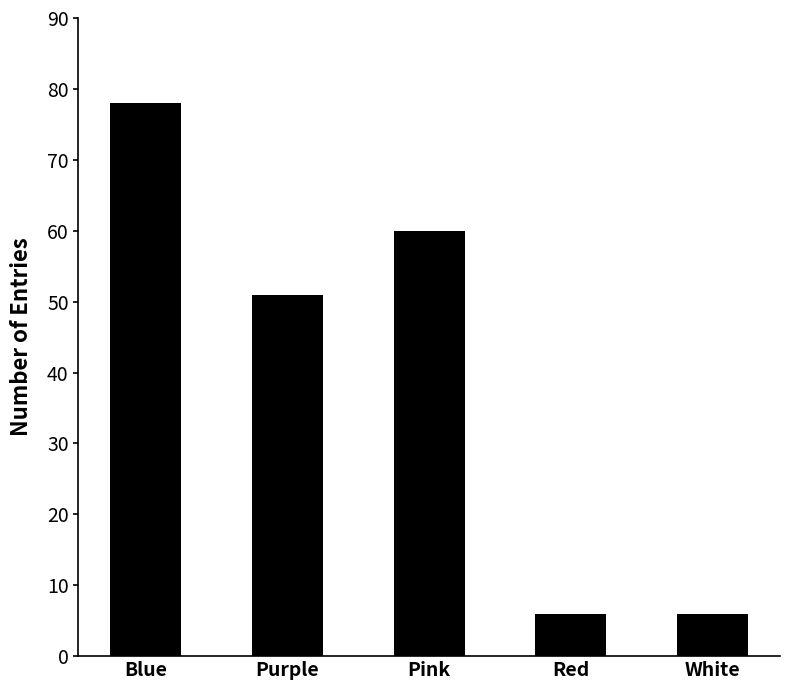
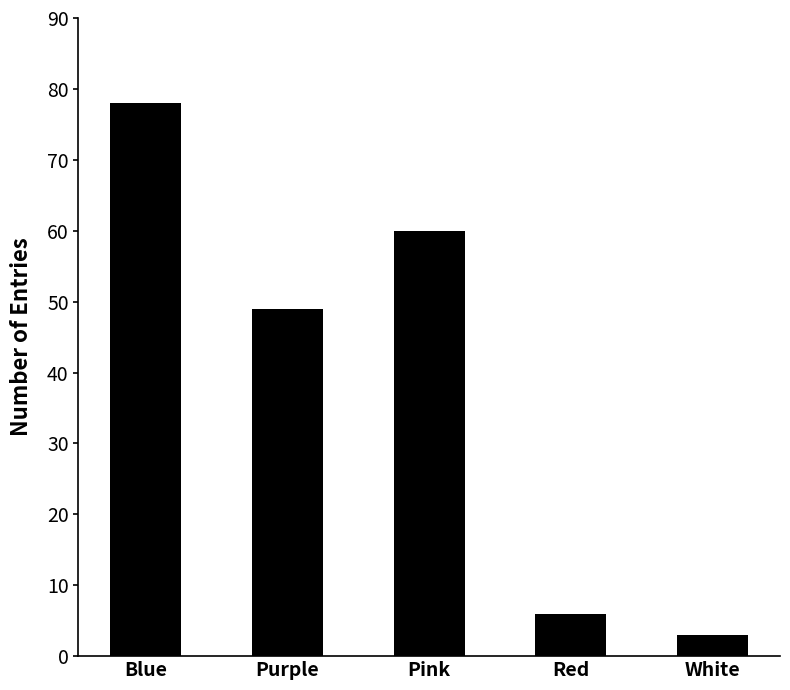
  {
    "Blue": 78,
-   "Purple": 51,
+   "Purple": 49,
    "Pink": 60,
    "Red": 6,
-   "White": 6
+   "White": 3
  }
